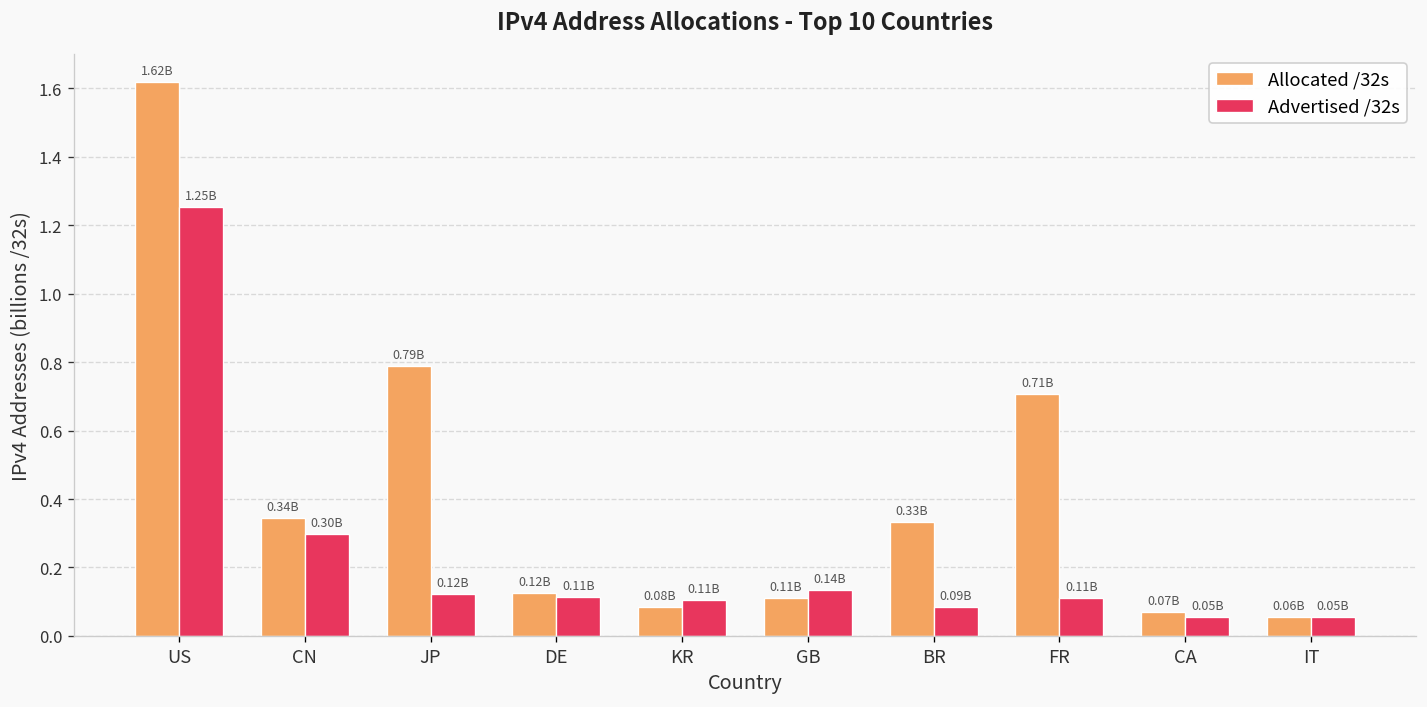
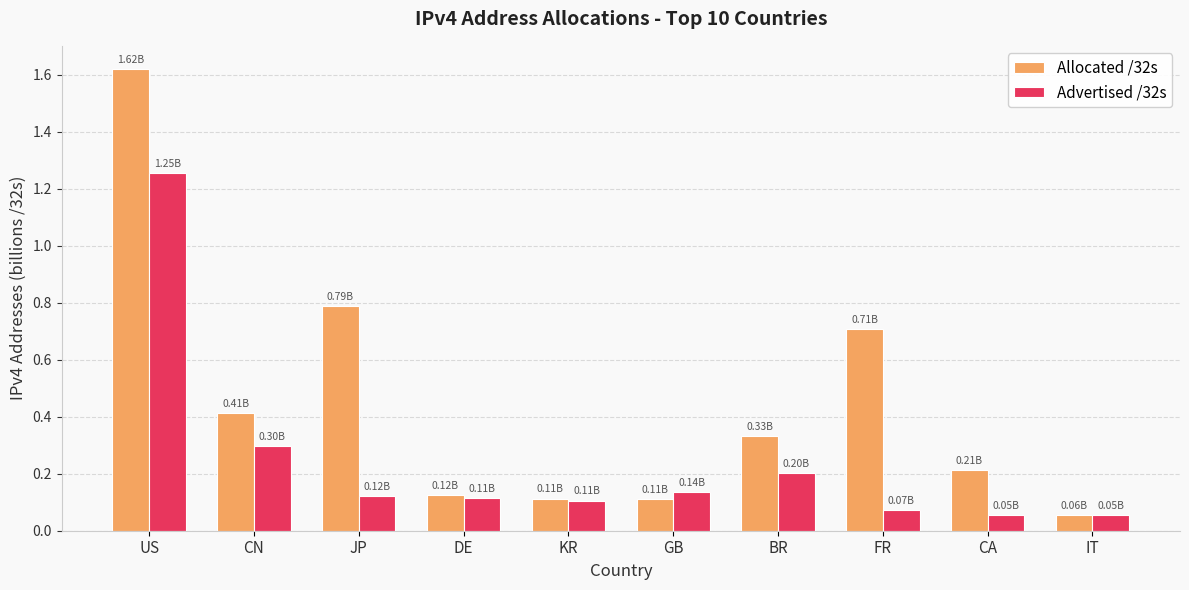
  {
    "Allocated /32s": {
      "US": "1.62B",
-     "CN": "0.34B",
+     "CN": "0.41B",
      "JP": "0.79B",
      "DE": "0.12B",
-     "KR": "0.08B",
+     "KR": "0.11B",
      "GB": "0.11B",
      "BR": "0.33B",
      "FR": "0.71B",
-     "CA": "0.07B",
+     "CA": "0.21B",
      "IT": "0.06B"
    },
    "Advertised /32s": {
      "US": "1.25B",
      "CN": "0.30B",
      "JP": "0.12B",
      "DE": "0.11B",
      "KR": "0.11B",
      "GB": "0.14B",
-     "BR": "0.09B",
-     "FR": "0.11B",
+     "BR": "0.20B",
+     "FR": "0.07B",
      "CA": "0.05B",
      "IT": "0.05B"
    }
  }
